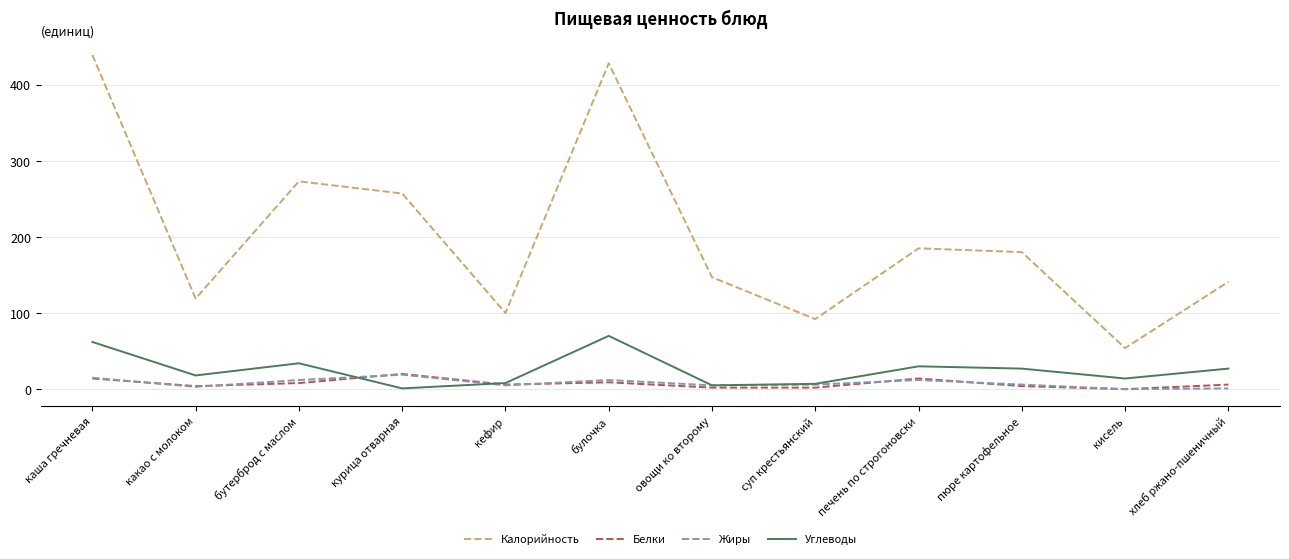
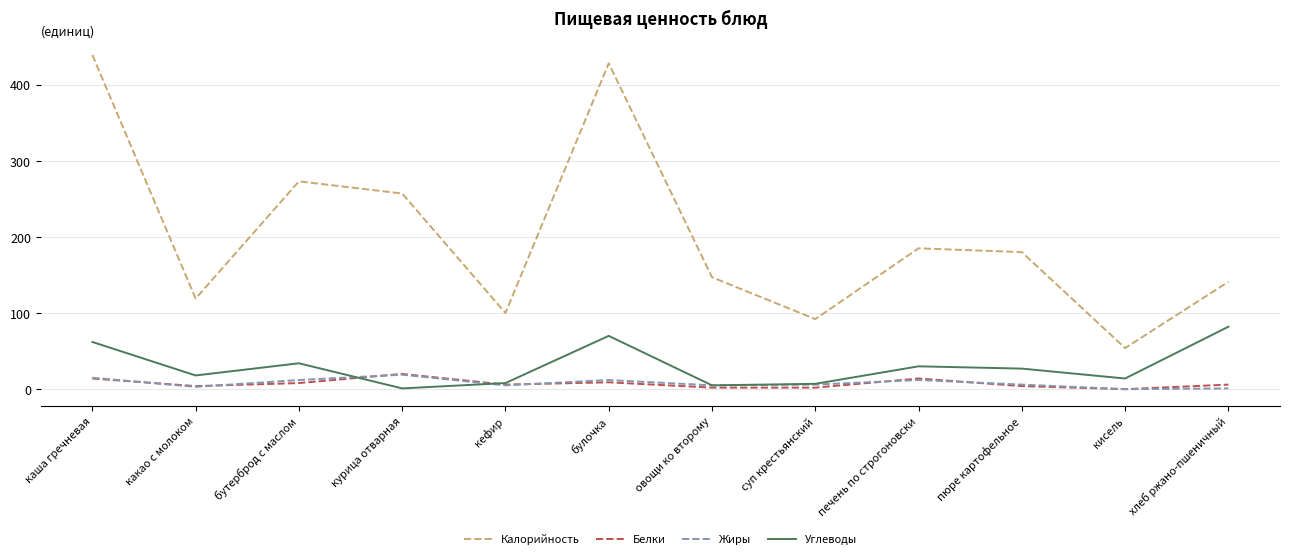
  {
    "Калорийность": {
      "каша гречневая": 440,
      "какао с молоком": 120,
      "бутерброд с маслом": 270,
      "курица отварная": 260,
      "кефир": 100,
      "булочка": 430,
      "овощи ко второму": 150,
      "суп крестьянский": 90,
      "печень по строгоновски": 190,
      "пюре картофельное": 180,
      "кисель": 50,
      "хлеб ржано-пшеничный": 140
    },
    "Белки": {
      "бутерброд с маслом": 10,
      "суп крестьянский": 0,
      "хлеб ржано-пшеничный": 10
    },
    "Жиры": {
      "бутерброд с маслом": 10,
      "хлеб ржано-пшеничный": 0
    },
    "Углеводы": {
      "каша гречневая": 60,
      "какао с молоком": 20,
      "бутерброд с маслом": 30,
      "курица отварная": 0,
      "булочка": 70,
      "печень по строгоновски": 30,
      "пюре картофельное": 30,
      "кисель": 10,
-     "хлеб ржано-пшеничный": 30
+     "хлеб ржано-пшеничный": 80
    }
  }
